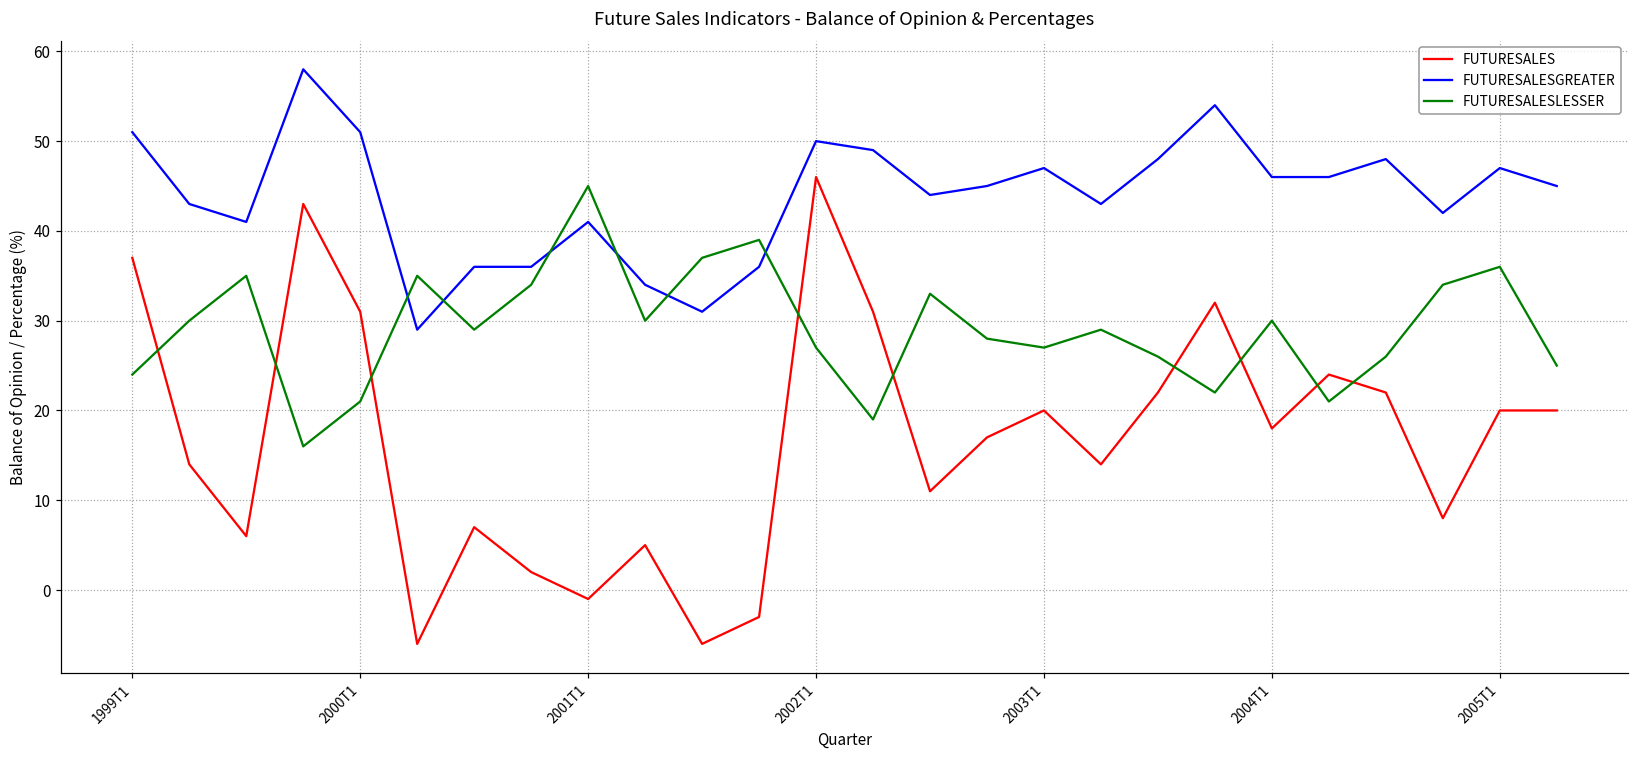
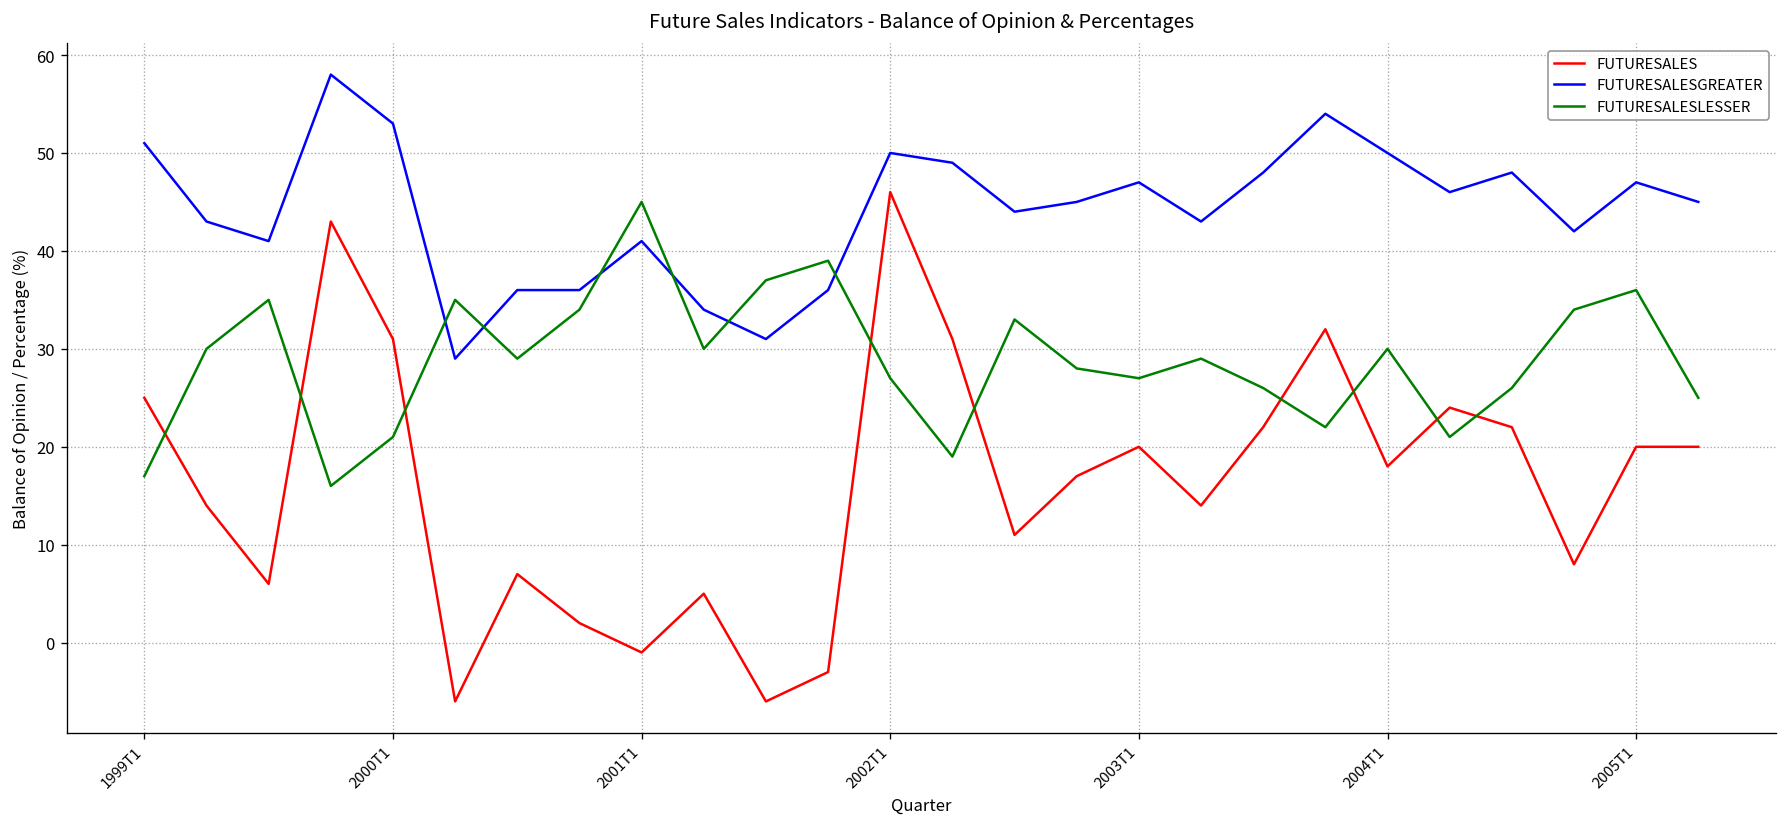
  {
    "FUTURESALES": {
-     "1999T1": 37,
+     "1999T1": 25,
      "2000T1": 31,
      "2001T1": -1,
      "2002T1": 46,
      "2003T1": 20,
      "2004T1": 18,
      "2005T1": 20
    },
    "FUTURESALESGREATER": {
      "1999T1": 51,
-     "2000T1": 51,
+     "2000T1": 53,
      "2001T1": 41,
      "2002T1": 50,
      "2003T1": 47,
-     "2004T1": 46,
+     "2004T1": 50,
      "2005T1": 47
    },
    "FUTURESALESLESSER": {
-     "1999T1": 24,
+     "1999T1": 17,
      "2000T1": 21,
      "2001T1": 45,
      "2002T1": 27,
      "2003T1": 27,
      "2004T1": 30,
      "2005T1": 36
    }
  }
